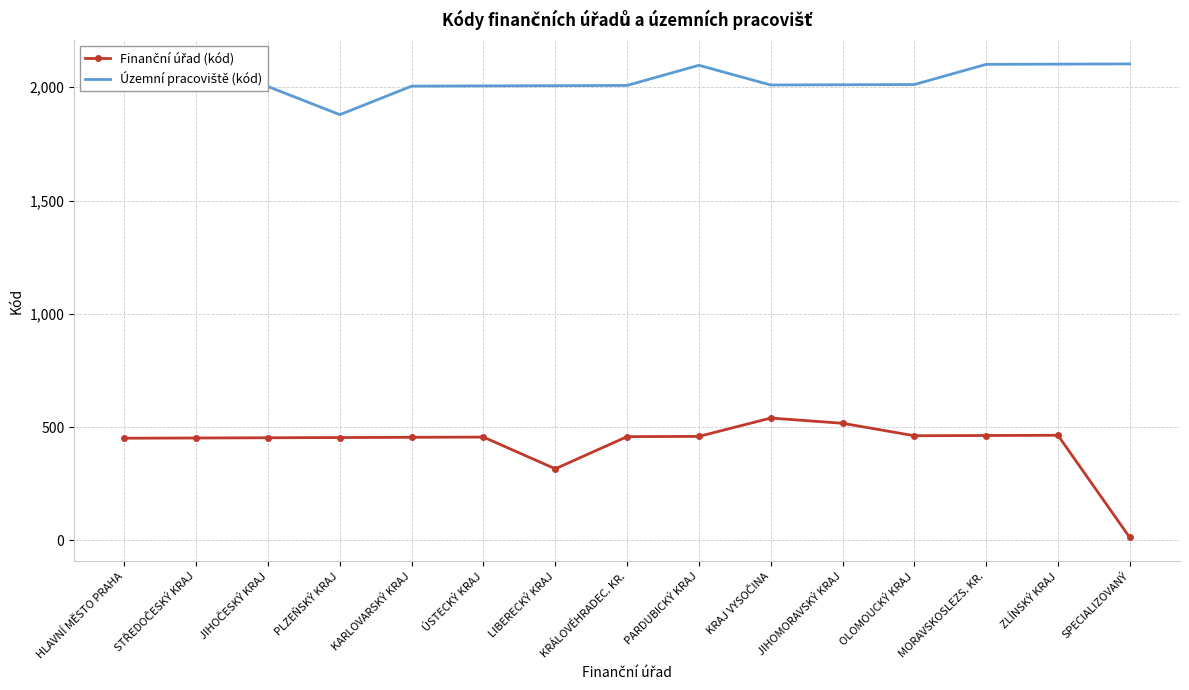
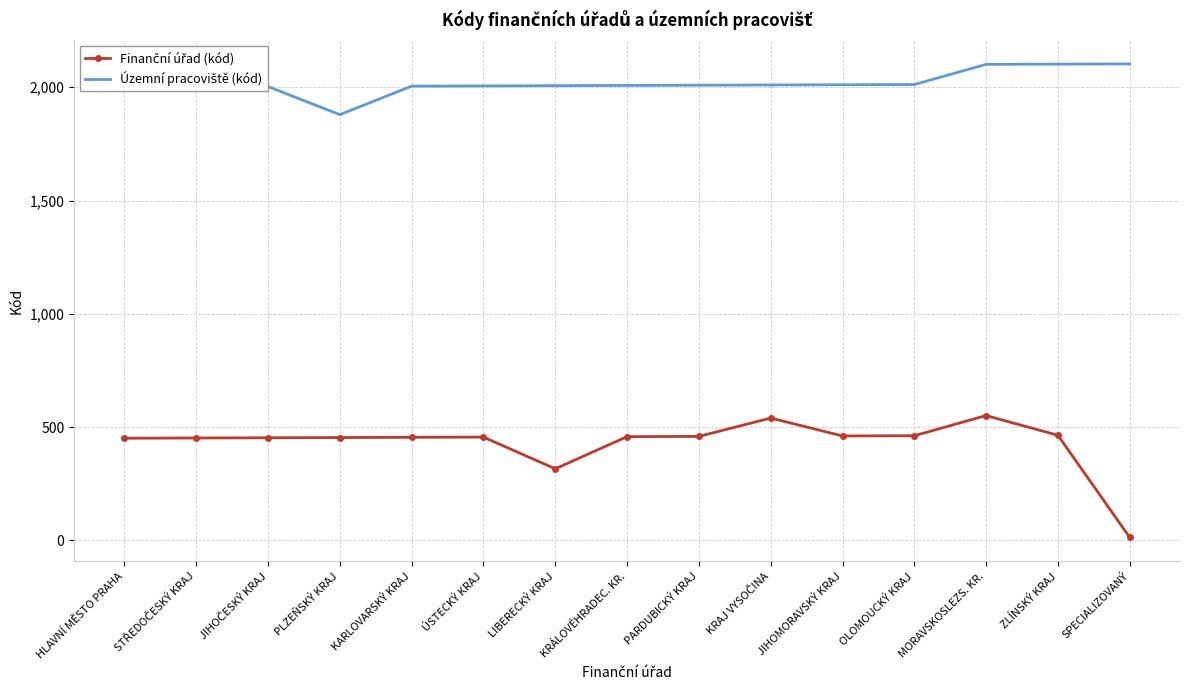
  {
    "Finanční úřad (kód)": {
      "HLAVNÍ MĚSTO PRAHA": "450",
      "STŘEDOČESKÝ KRAJ": "450",
      "JIHOČESKÝ KRAJ": "450",
      "PLZEŇSKÝ KRAJ": "450",
      "KARLOVARSKÝ KRAJ": "460",
      "ÚSTECKÝ KRAJ": "460",
      "LIBERECKÝ KRAJ": "320",
      "KRÁLOVÉHRADEC. KR.": "460",
      "PARDUBICKÝ KRAJ": "460",
      "KRAJ VYSOČINA": "540",
-     "JIHOMORAVSKÝ KRAJ": "520",
+     "JIHOMORAVSKÝ KRAJ": "460",
      "OLOMOUCKÝ KRAJ": "460",
-     "MORAVSKOSLEZS. KR.": "460",
+     "MORAVSKOSLEZS. KR.": "550",
      "ZLÍNSKÝ KRAJ": "460",
      "SPECIALIZOVANÝ": "10"
    },
    "Územní pracoviště (kód)": {
      "JIHOČESKÝ KRAJ": "2,000",
      "PLZEŇSKÝ KRAJ": "1,880",
      "KARLOVARSKÝ KRAJ": "2,010",
      "ÚSTECKÝ KRAJ": "2,010",
      "LIBERECKÝ KRAJ": "2,010",
      "KRÁLOVÉHRADEC. KR.": "2,010",
-     "PARDUBICKÝ KRAJ": "2,100",
+     "PARDUBICKÝ KRAJ": "2,010",
      "KRAJ VYSOČINA": "2,010",
      "JIHOMORAVSKÝ KRAJ": "2,010",
      "OLOMOUCKÝ KRAJ": "2,010",
      "MORAVSKOSLEZS. KR.": "2,100",
      "ZLÍNSKÝ KRAJ": "2,100",
      "SPECIALIZOVANÝ": "2,100"
    }
  }
